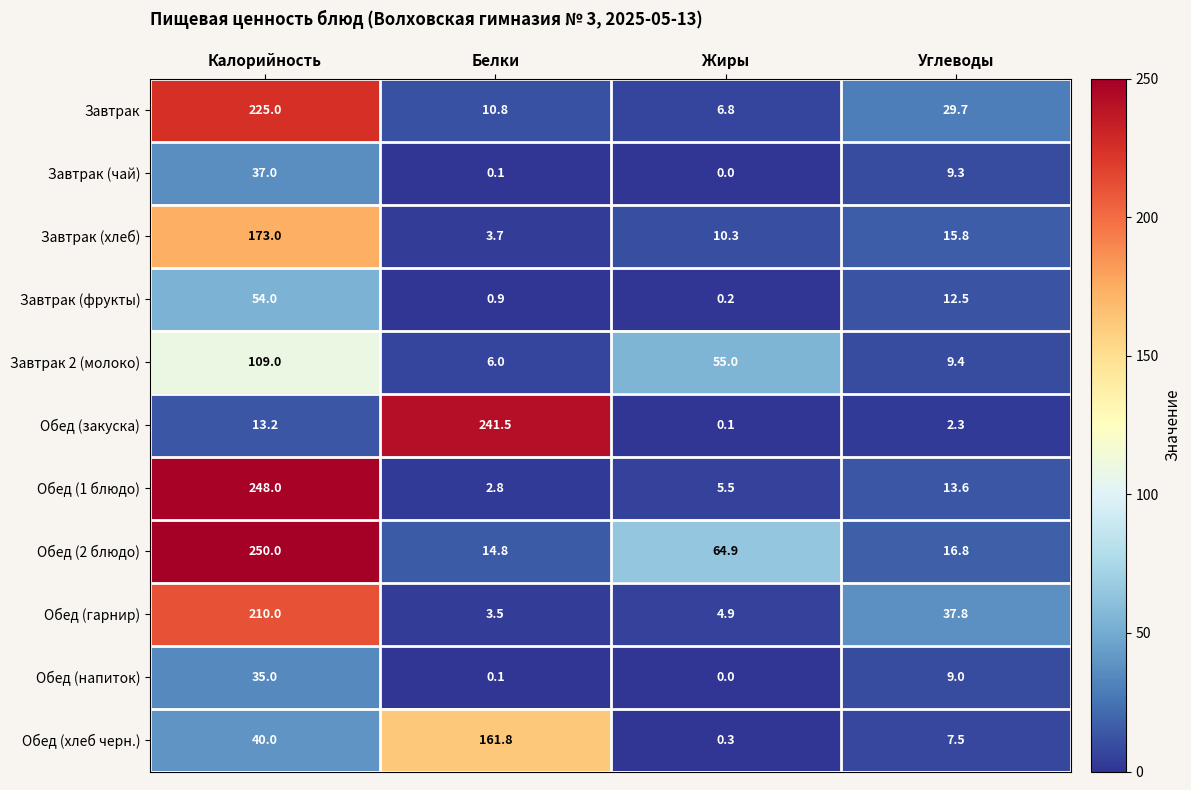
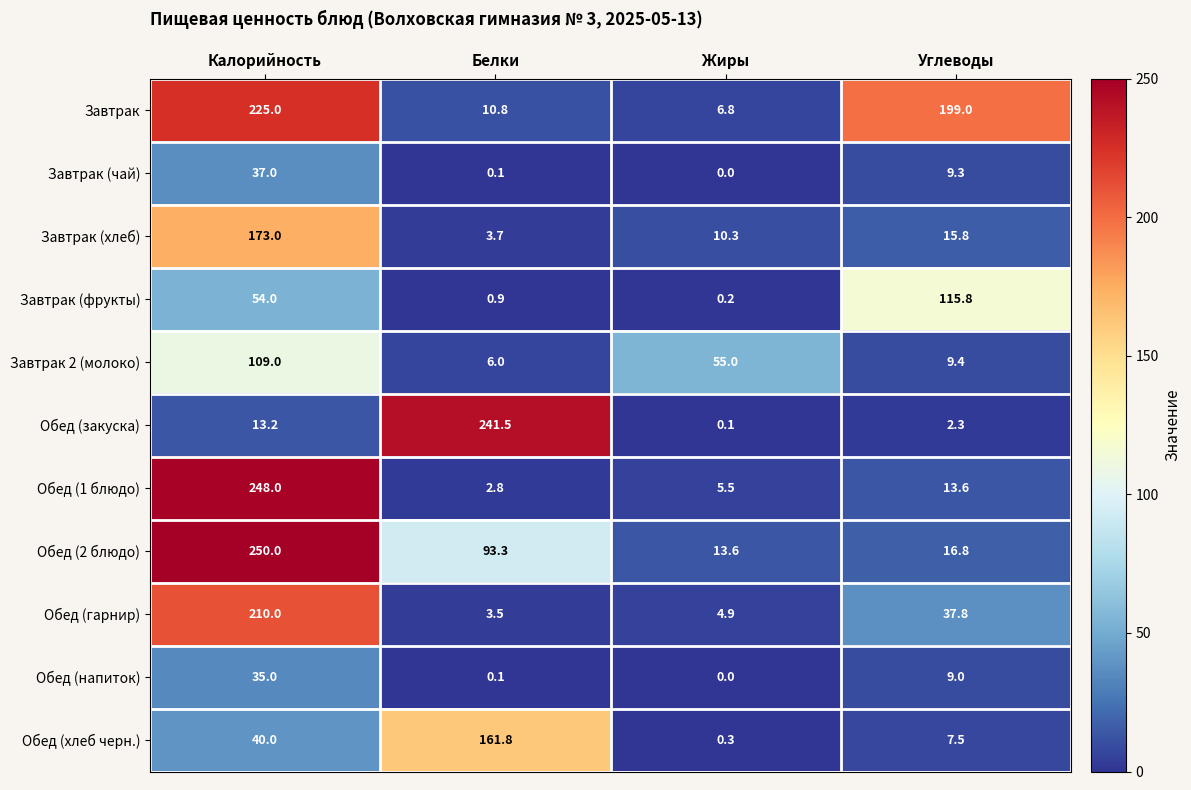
  {
    "Завтрак": {
      "Калорийность": 225.0,
      "Белки": 10.8,
      "Жиры": 6.8,
-     "Углеводы": 29.7
+     "Углеводы": 199.0
    },
    "Завтрак (чай)": {
      "Калорийность": 37.0,
      "Белки": 0.1,
      "Жиры": 0.0,
      "Углеводы": 9.3
    },
    "Завтрак (хлеб)": {
      "Калорийность": 173.0,
      "Белки": 3.7,
      "Жиры": 10.3,
      "Углеводы": 15.8
    },
    "Завтрак (фрукты)": {
      "Калорийность": 54.0,
      "Белки": 0.9,
      "Жиры": 0.2,
-     "Углеводы": 12.5
+     "Углеводы": 115.8
    },
    "Завтрак 2 (молоко)": {
      "Калорийность": 109.0,
      "Белки": 6.0,
      "Жиры": 55.0,
      "Углеводы": 9.4
    },
    "Обед (закуска)": {
      "Калорийность": 13.2,
      "Белки": 241.5,
      "Жиры": 0.1,
      "Углеводы": 2.3
    },
    "Обед (1 блюдо)": {
      "Калорийность": 248.0,
      "Белки": 2.8,
      "Жиры": 5.5,
      "Углеводы": 13.6
    },
    "Обед (2 блюдо)": {
      "Калорийность": 250.0,
-     "Белки": 14.8,
-     "Жиры": 64.9,
+     "Белки": 93.3,
+     "Жиры": 13.6,
      "Углеводы": 16.8
    },
    "Обед (гарнир)": {
      "Калорийность": 210.0,
      "Белки": 3.5,
      "Жиры": 4.9,
      "Углеводы": 37.8
    },
    "Обед (напиток)": {
      "Калорийность": 35.0,
      "Белки": 0.1,
      "Жиры": 0.0,
      "Углеводы": 9.0
    },
    "Обед (хлеб черн.)": {
      "Калорийность": 40.0,
      "Белки": 161.8,
      "Жиры": 0.3,
      "Углеводы": 7.5
    }
  }
